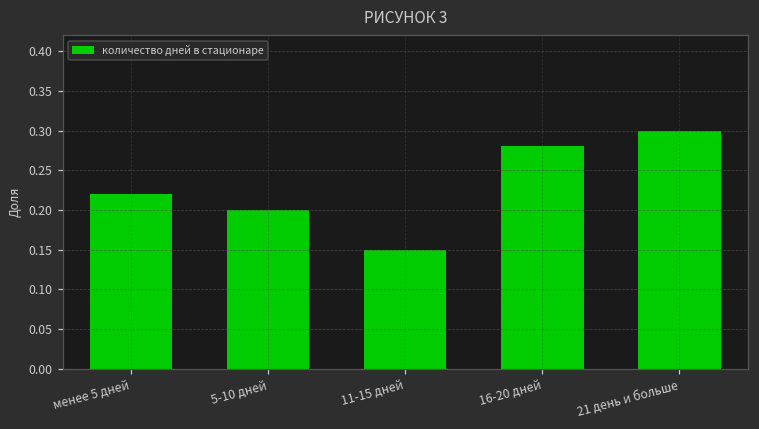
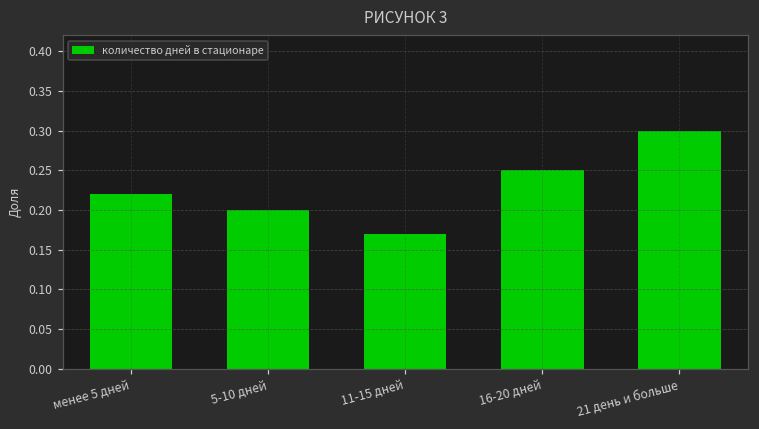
  {
    "менее 5 дней": 0.22,
    "5-10 дней": 0.20,
-   "11-15 дней": 0.15,
-   "16-20 дней": 0.28,
+   "11-15 дней": 0.17,
+   "16-20 дней": 0.25,
    "21 день и больше": 0.30
  }
